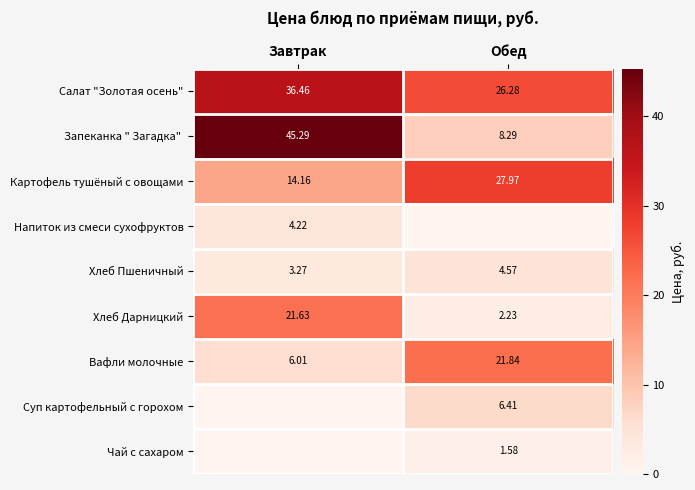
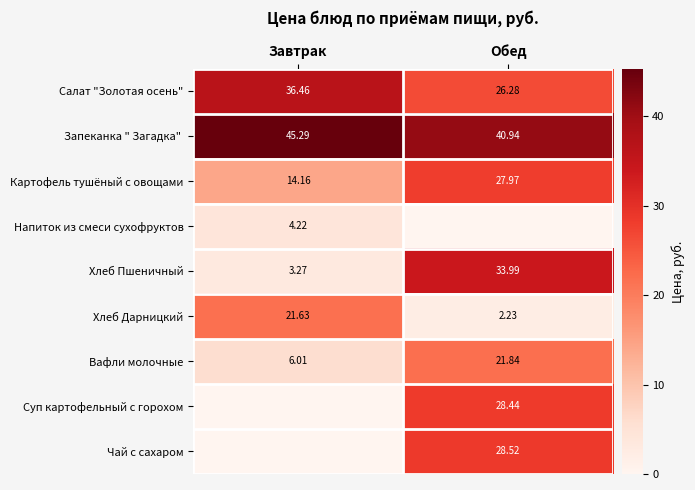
  {
    "Салат \"Золотая осень\"": {
      "Завтрак": 36.46,
      "Обед": 26.28
    },
    "Запеканка \" Загадка\"": {
      "Завтрак": 45.29,
-     "Обед": 8.29
+     "Обед": 40.94
    },
    "Картофель тушёный с овощами": {
      "Завтрак": 14.16,
      "Обед": 27.97
    },
    "Напиток из смеси сухофруктов": {
      "Завтрак": 4.22
    },
    "Хлеб Пшеничный": {
      "Завтрак": 3.27,
-     "Обед": 4.57
+     "Обед": 33.99
    },
    "Хлеб Дарницкий": {
      "Завтрак": 21.63,
      "Обед": 2.23
    },
    "Вафли молочные": {
      "Завтрак": 6.01,
      "Обед": 21.84
    },
    "Суп картофельный с горохом": {
-     "Обед": 6.41
+     "Обед": 28.44
    },
    "Чай с сахаром": {
-     "Обед": 1.58
+     "Обед": 28.52
    }
  }
